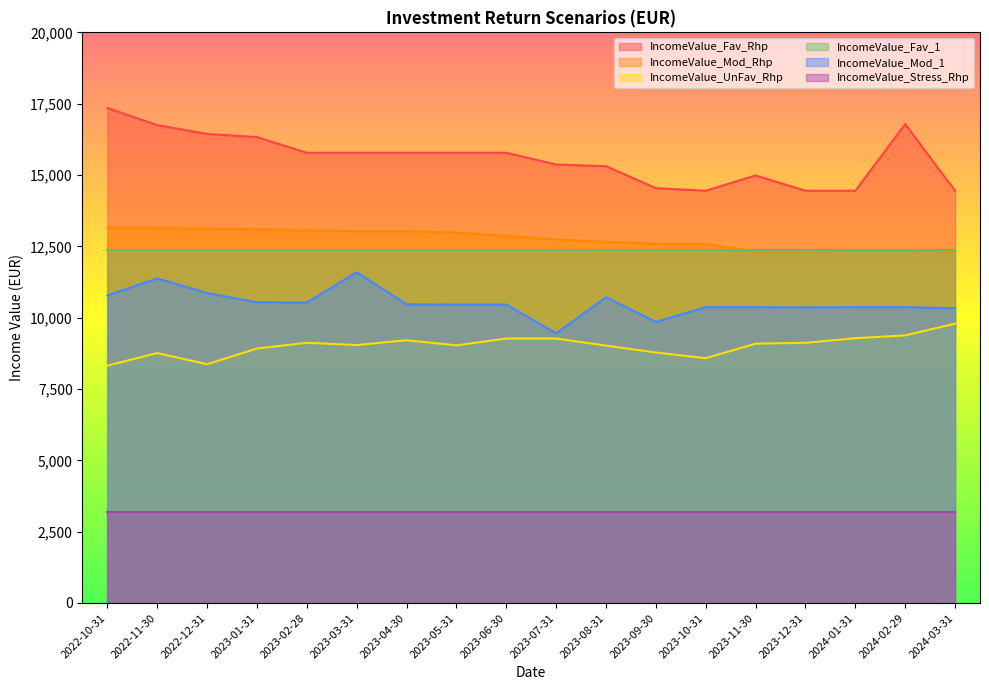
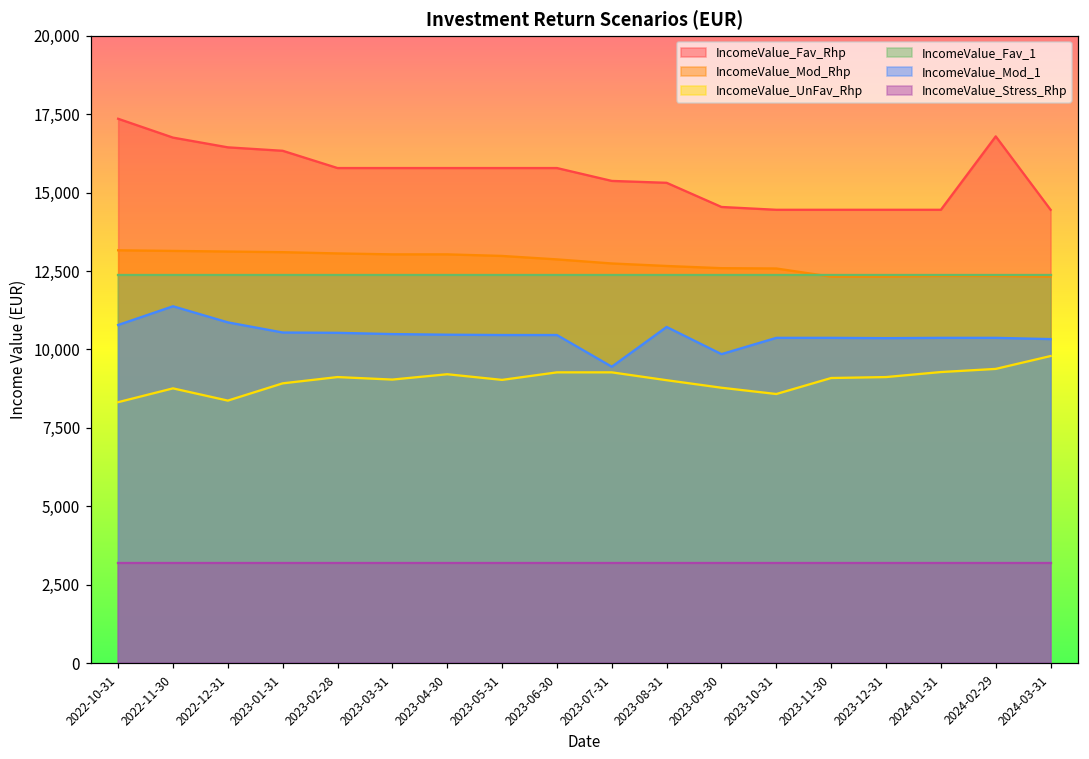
  {
    "IncomeValue_Fav_Rhp": {
      "2022-10-31": "17,400",
      "2022-11-30": "16,800",
      "2022-12-31": "16,400",
      "2023-01-31": "16,300",
      "2023-02-28": "15,800",
      "2023-03-31": "15,800",
      "2023-04-30": "15,800",
      "2023-05-31": "15,800",
      "2023-06-30": "15,800",
      "2023-07-31": "15,400",
      "2023-08-31": "15,300",
      "2023-09-30": "14,500",
      "2023-10-31": "14,500",
-     "2023-11-30": "15,000",
+     "2023-11-30": "14,500",
      "2023-12-31": "14,500",
      "2024-01-31": "14,500",
      "2024-02-29": "16,800",
      "2024-03-31": "14,500"
    },
    "IncomeValue_Fav_1": {
      "2022-10-31": "12,400",
      "2022-11-30": "12,400",
      "2022-12-31": "12,400",
      "2023-01-31": "12,400",
      "2023-02-28": "12,400",
      "2023-03-31": "12,400",
      "2023-04-30": "12,400",
      "2023-05-31": "12,400",
      "2023-06-30": "12,400",
      "2023-07-31": "12,400",
      "2023-08-31": "12,400",
      "2023-09-30": "12,400",
      "2023-10-31": "12,400"
    },
    "IncomeValue_Mod_1": {
      "2022-10-31": "10,800",
      "2022-11-30": "11,400",
      "2022-12-31": "10,900",
      "2023-01-31": "10,500",
      "2023-02-28": "10,500",
-     "2023-03-31": "11,600",
+     "2023-03-31": "10,500",
      "2023-04-30": "10,500",
      "2023-05-31": "10,500",
      "2023-06-30": "10,500",
      "2023-07-31": "9,500",
      "2023-08-31": "10,700",
      "2023-09-30": "9,900",
      "2023-10-31": "10,400",
      "2023-11-30": "10,400",
      "2023-12-31": "10,400",
      "2024-01-31": "10,400",
      "2024-02-29": "10,400",
      "2024-03-31": "10,300"
    },
    "IncomeValue_Stress_Rhp": {
      "2022-10-31": "3,200",
      "2022-11-30": "3,200",
      "2022-12-31": "3,200",
      "2023-01-31": "3,200",
      "2023-02-28": "3,200",
      "2023-03-31": "3,200",
      "2023-04-30": "3,200",
      "2023-05-31": "3,200",
      "2023-06-30": "3,200",
      "2023-07-31": "3,200",
      "2023-08-31": "3,200",
      "2023-09-30": "3,200",
      "2023-10-31": "3,200",
      "2023-11-30": "3,200",
      "2023-12-31": "3,200",
      "2024-01-31": "3,200",
      "2024-02-29": "3,200",
      "2024-03-31": "3,200"
    }
  }
